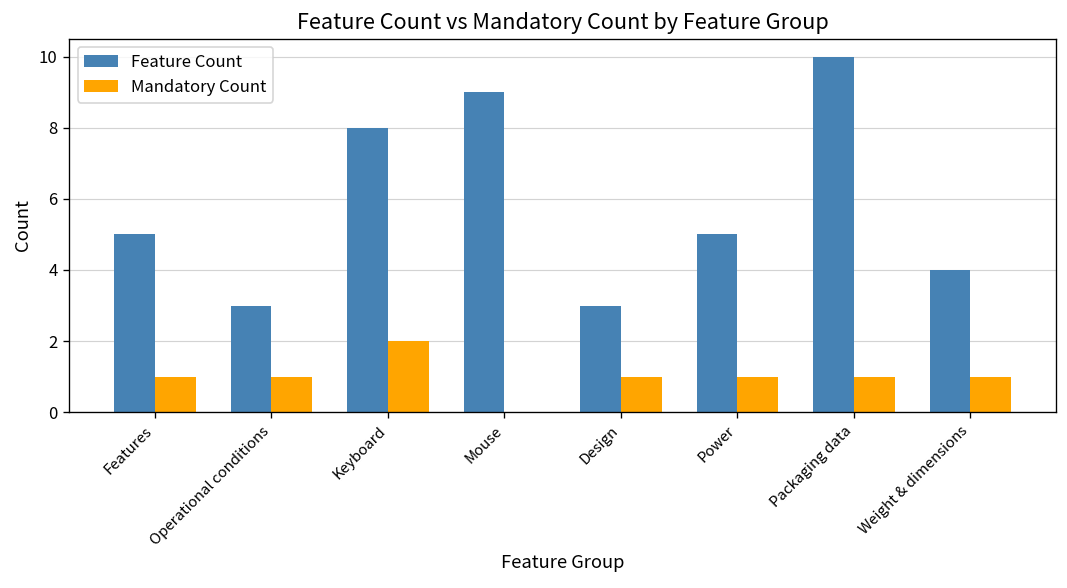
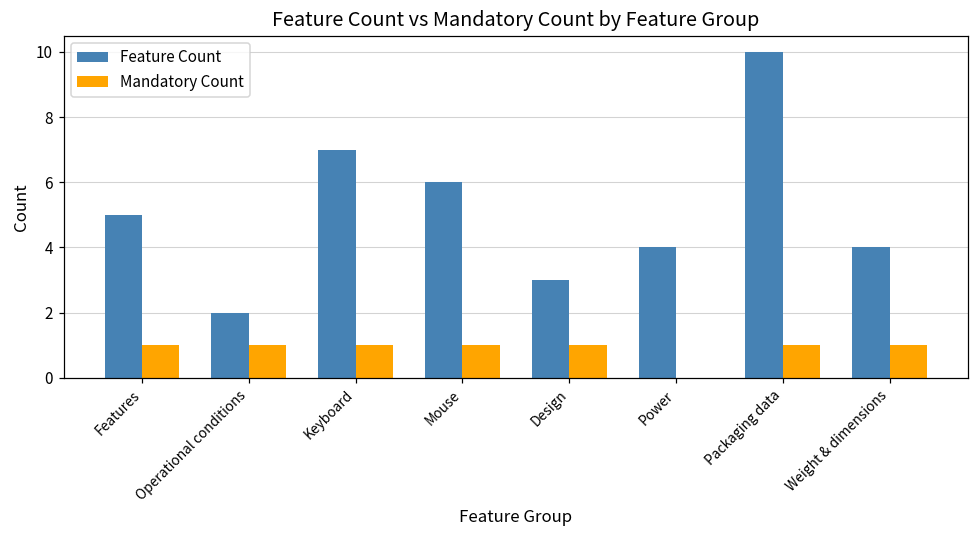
  {
    "Feature Count": {
      "Features": 5,
-     "Operational conditions": 3,
-     "Keyboard": 8,
-     "Mouse": 9,
+     "Operational conditions": 2,
+     "Keyboard": 7,
+     "Mouse": 6,
      "Design": 3,
-     "Power": 5,
+     "Power": 4,
      "Packaging data": 10,
      "Weight & dimensions": 4
    },
    "Mandatory Count": {
      "Features": 1,
      "Operational conditions": 1,
-     "Keyboard": 2,
-     "Mouse": 0,
+     "Keyboard": 1,
+     "Mouse": 1,
      "Design": 1,
-     "Power": 1,
+     "Power": 0,
      "Packaging data": 1,
      "Weight & dimensions": 1
    }
  }
